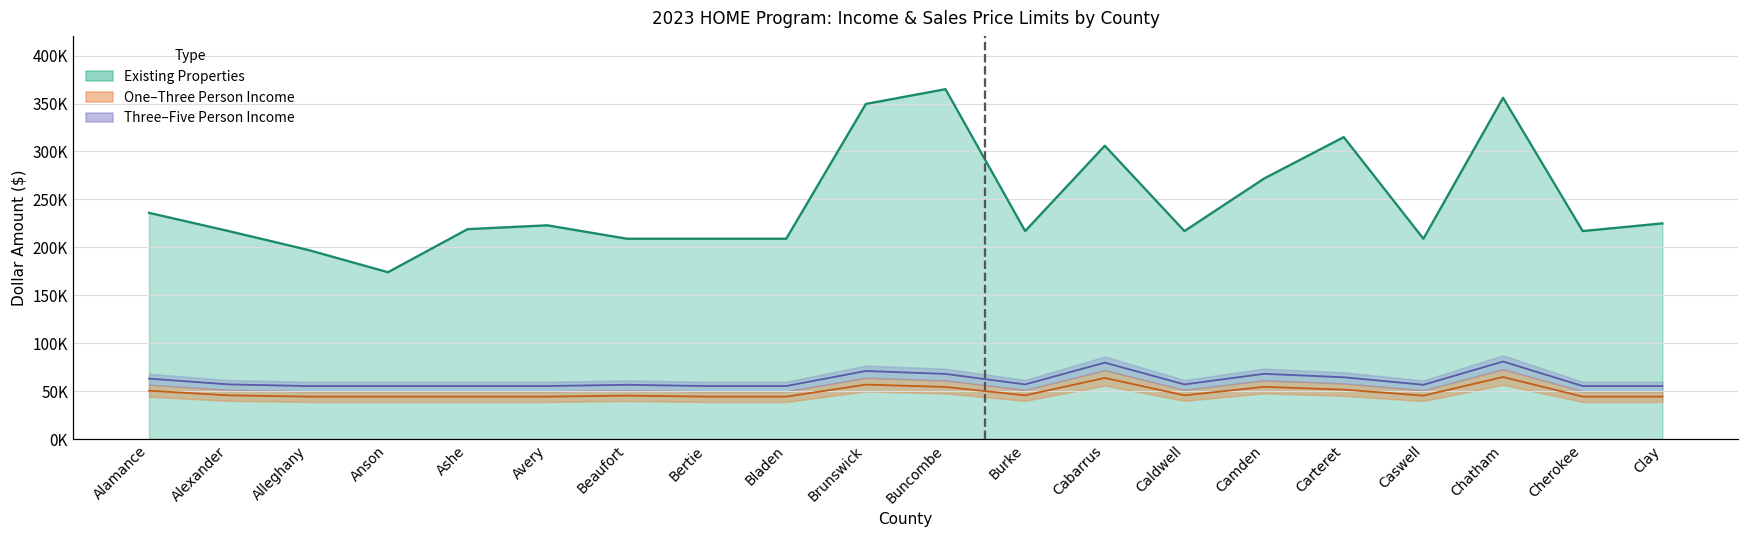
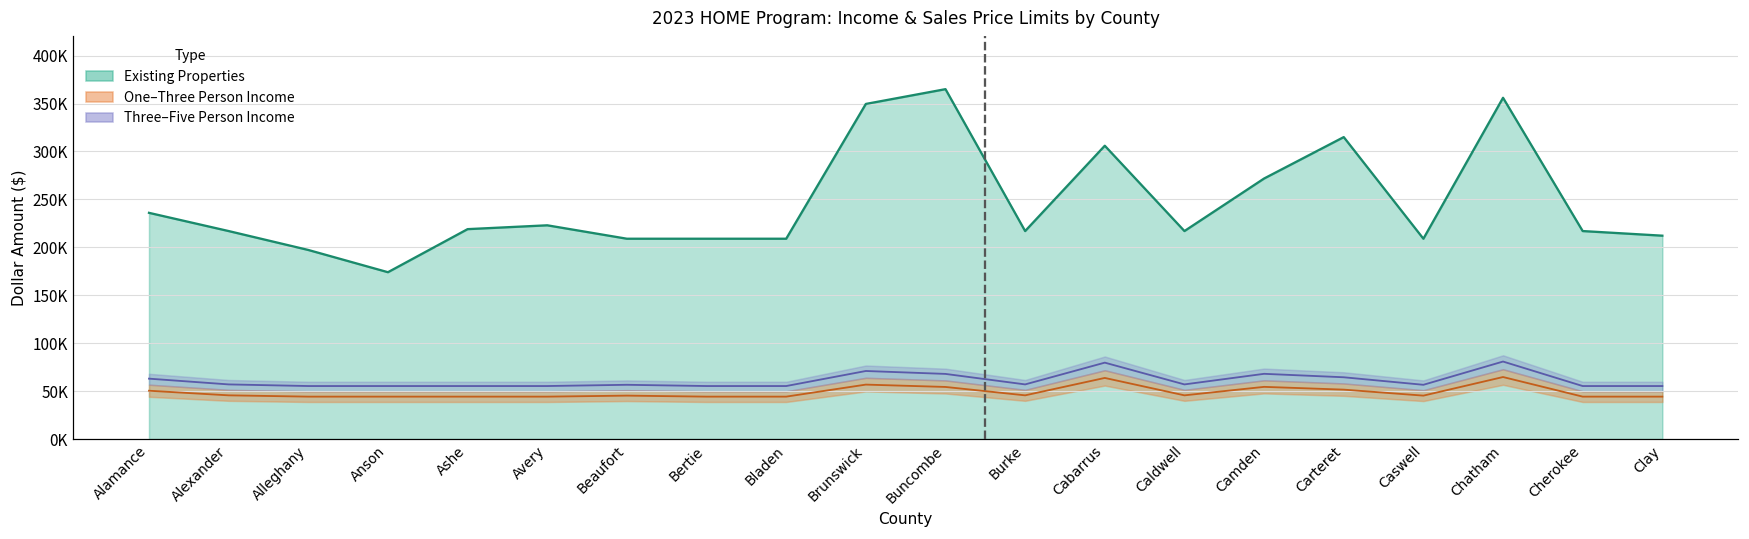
  {
    "Existing Properties": {
      "Alamance": 240000,
      "Alexander": 220000,
      "Alleghany": 200000,
      "Anson": 170000,
      "Ashe": 220000,
      "Avery": 220000,
      "Beaufort": 210000,
      "Bertie": 210000,
      "Bladen": 210000,
      "Brunswick": 350000,
      "Buncombe": 370000,
      "Burke": 220000,
      "Cabarrus": 310000,
      "Caldwell": 220000,
      "Camden": 270000,
      "Carteret": 320000,
      "Caswell": 210000,
      "Chatham": 360000,
      "Cherokee": 220000,
-     "Clay": 230000
+     "Clay": 210000
    }
  }
